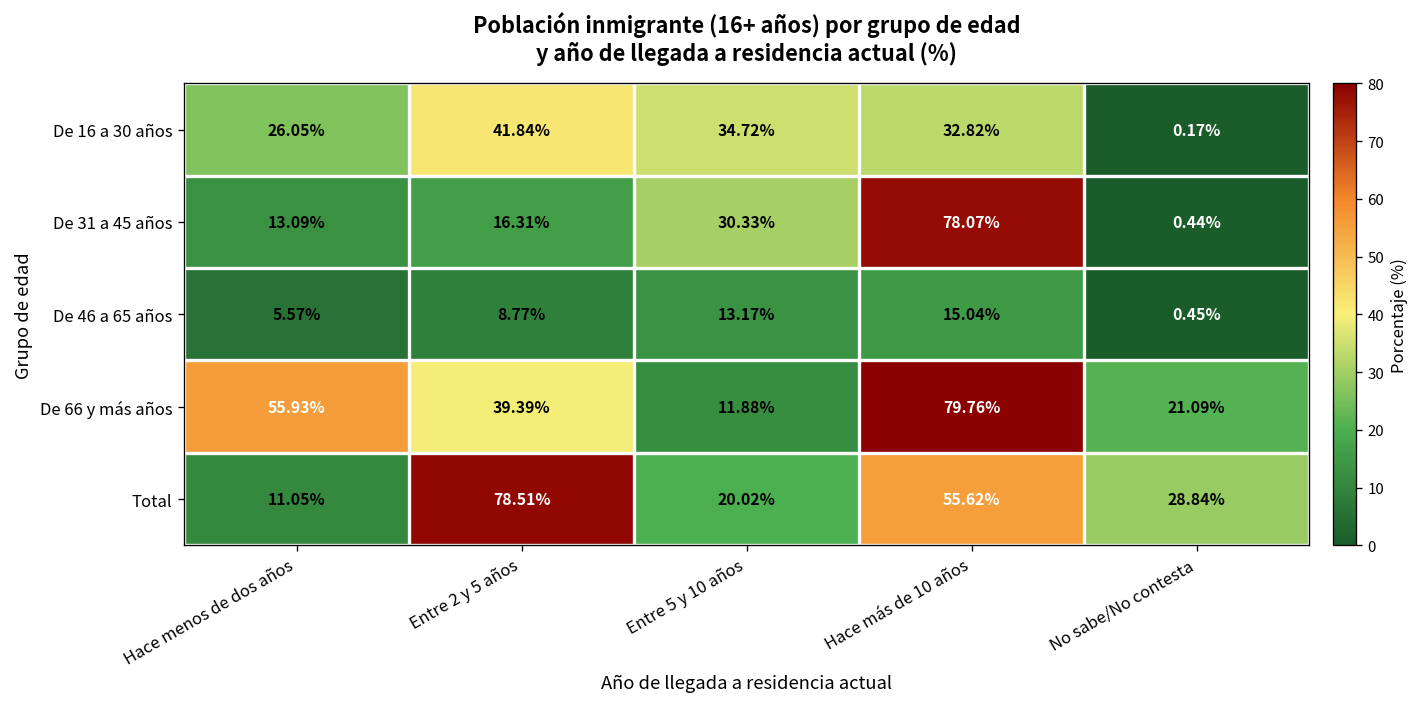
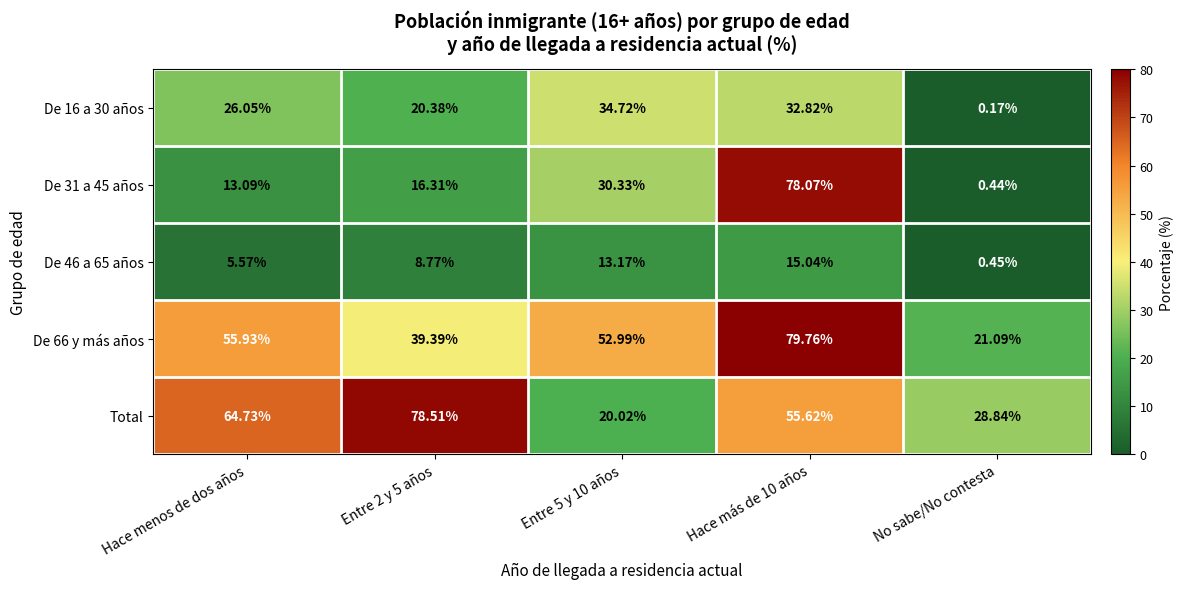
  {
    "De 16 a 30 años": {
      "Hace menos de dos años": "26.05%",
-     "Entre 2 y 5 años": "41.84%",
+     "Entre 2 y 5 años": "20.38%",
      "Entre 5 y 10 años": "34.72%",
      "Hace más de 10 años": "32.82%",
      "No sabe/No contesta": "0.17%"
    },
    "De 31 a 45 años": {
      "Hace menos de dos años": "13.09%",
      "Entre 2 y 5 años": "16.31%",
      "Entre 5 y 10 años": "30.33%",
      "Hace más de 10 años": "78.07%",
      "No sabe/No contesta": "0.44%"
    },
    "De 46 a 65 años": {
      "Hace menos de dos años": "5.57%",
      "Entre 2 y 5 años": "8.77%",
      "Entre 5 y 10 años": "13.17%",
      "Hace más de 10 años": "15.04%",
      "No sabe/No contesta": "0.45%"
    },
    "De 66 y más años": {
      "Hace menos de dos años": "55.93%",
      "Entre 2 y 5 años": "39.39%",
-     "Entre 5 y 10 años": "11.88%",
+     "Entre 5 y 10 años": "52.99%",
      "Hace más de 10 años": "79.76%",
      "No sabe/No contesta": "21.09%"
    },
    "Total": {
-     "Hace menos de dos años": "11.05%",
+     "Hace menos de dos años": "64.73%",
      "Entre 2 y 5 años": "78.51%",
      "Entre 5 y 10 años": "20.02%",
      "Hace más de 10 años": "55.62%",
      "No sabe/No contesta": "28.84%"
    }
  }
